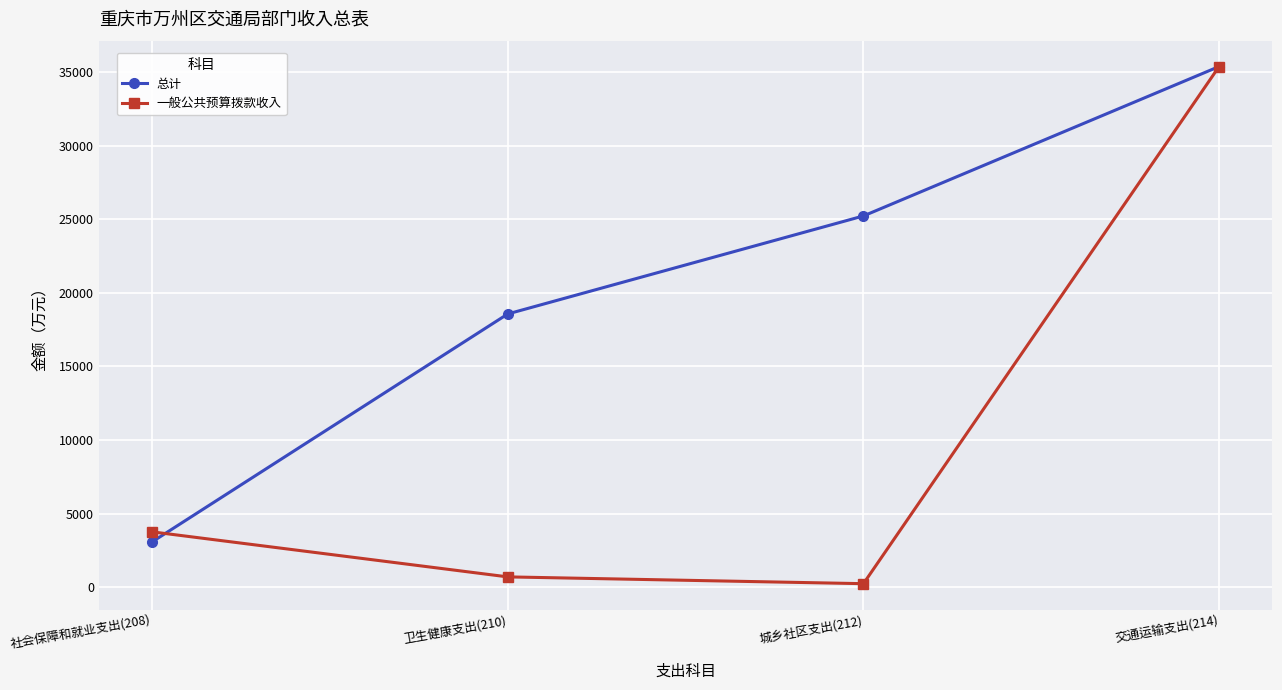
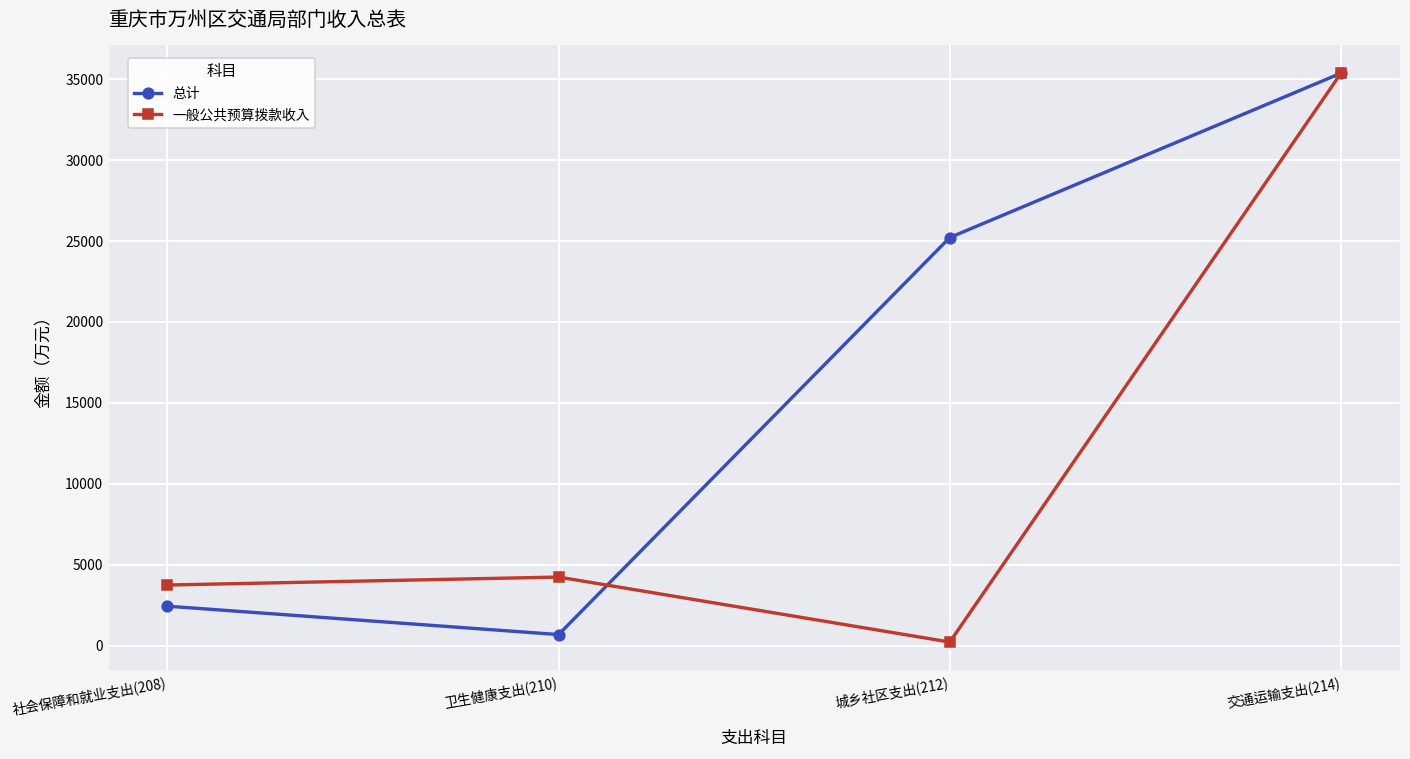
  {
    "总计": {
-     "社会保障和就业支出(208)": 3100,
-     "卫生健康支出(210)": 18600,
+     "社会保障和就业支出(208)": 2400,
+     "卫生健康支出(210)": 700,
      "城乡社区支出(212)": 25200
    },
    "一般公共预算拨款收入": {
      "社会保障和就业支出(208)": 3800,
-     "卫生健康支出(210)": 700,
+     "卫生健康支出(210)": 4200,
      "城乡社区支出(212)": 200
    }
  }
